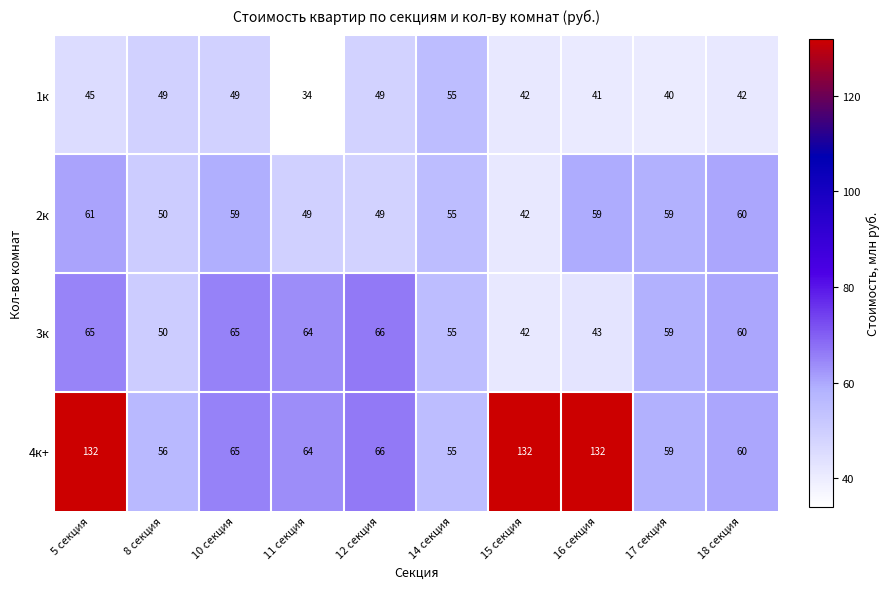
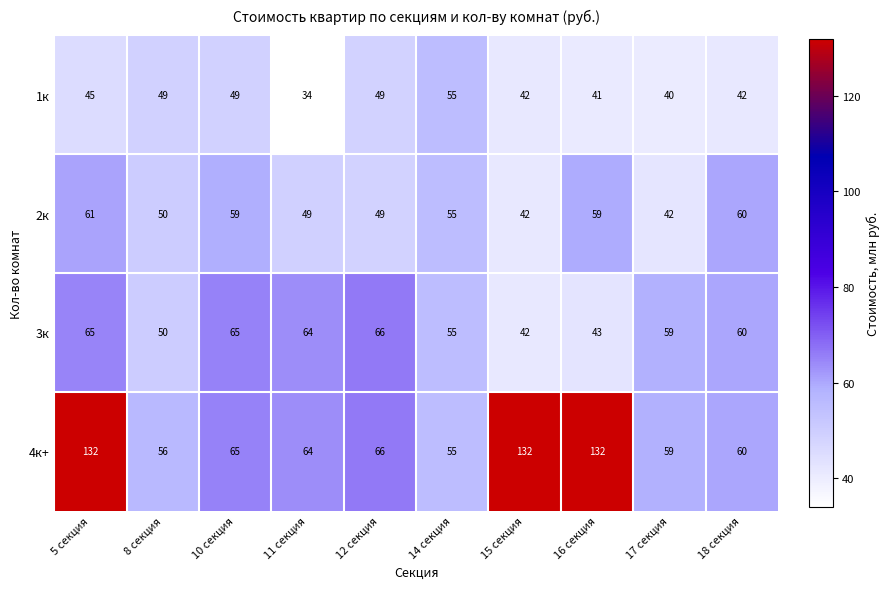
  {
    "1к": {
      "5 секция": 45,
      "8 секция": 49,
      "10 секция": 49,
      "11 секция": 34,
      "12 секция": 49,
      "14 секция": 55,
      "15 секция": 42,
      "16 секция": 41,
      "17 секция": 40,
      "18 секция": 42
    },
    "2к": {
      "5 секция": 61,
      "8 секция": 50,
      "10 секция": 59,
      "11 секция": 49,
      "12 секция": 49,
      "14 секция": 55,
      "15 секция": 42,
      "16 секция": 59,
-     "17 секция": 59,
+     "17 секция": 42,
      "18 секция": 60
    },
    "3к": {
      "5 секция": 65,
      "8 секция": 50,
      "10 секция": 65,
      "11 секция": 64,
      "12 секция": 66,
      "14 секция": 55,
      "15 секция": 42,
      "16 секция": 43,
      "17 секция": 59,
      "18 секция": 60
    },
    "4к+": {
      "5 секция": 132,
      "8 секция": 56,
      "10 секция": 65,
      "11 секция": 64,
      "12 секция": 66,
      "14 секция": 55,
      "15 секция": 132,
      "16 секция": 132,
      "17 секция": 59,
      "18 секция": 60
    }
  }
